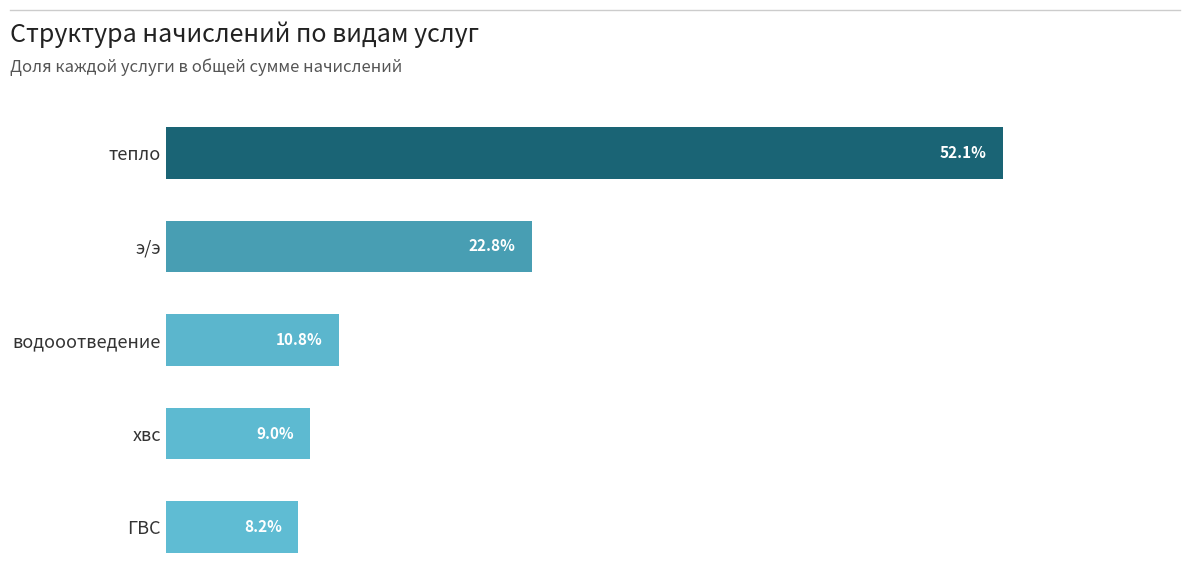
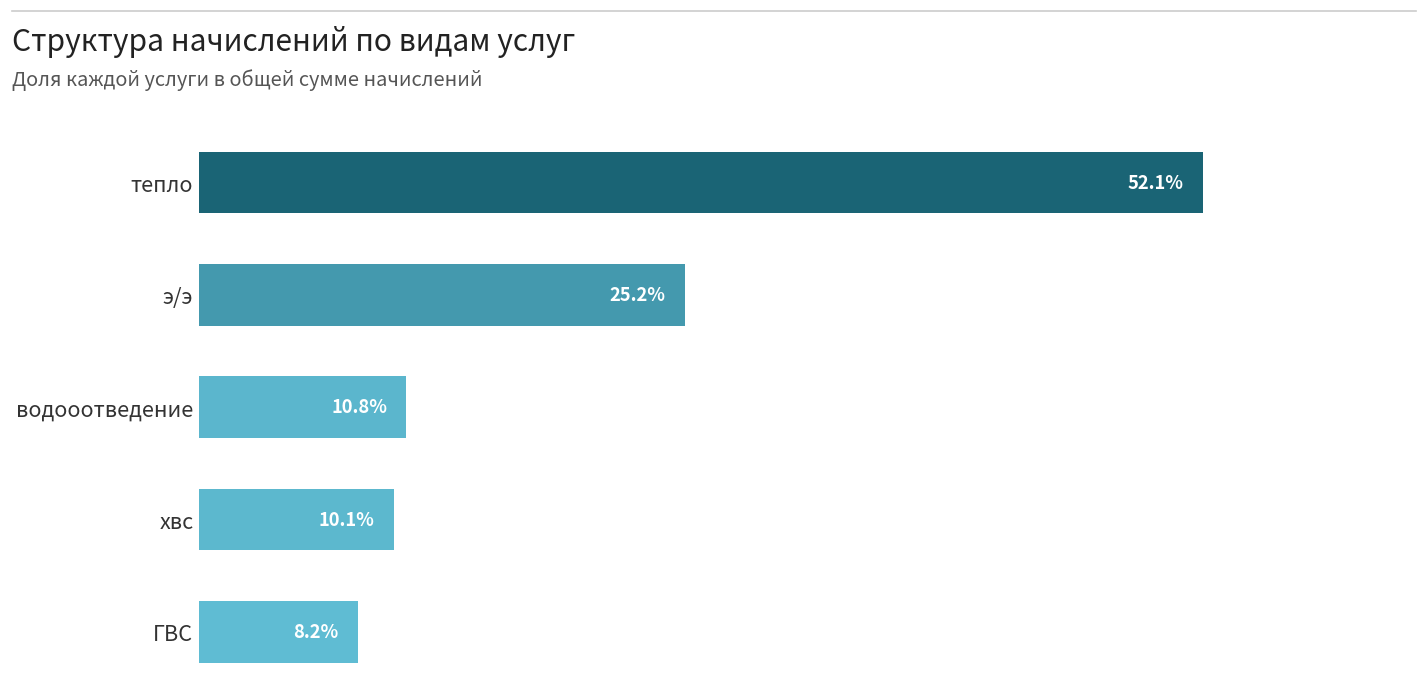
  {
    "тепло": "52.1%",
-   "э/э": "22.8%",
+   "э/э": "25.2%",
    "водооотведение": "10.8%",
-   "хвс": "9.0%",
+   "хвс": "10.1%",
    "ГВС": "8.2%"
  }
